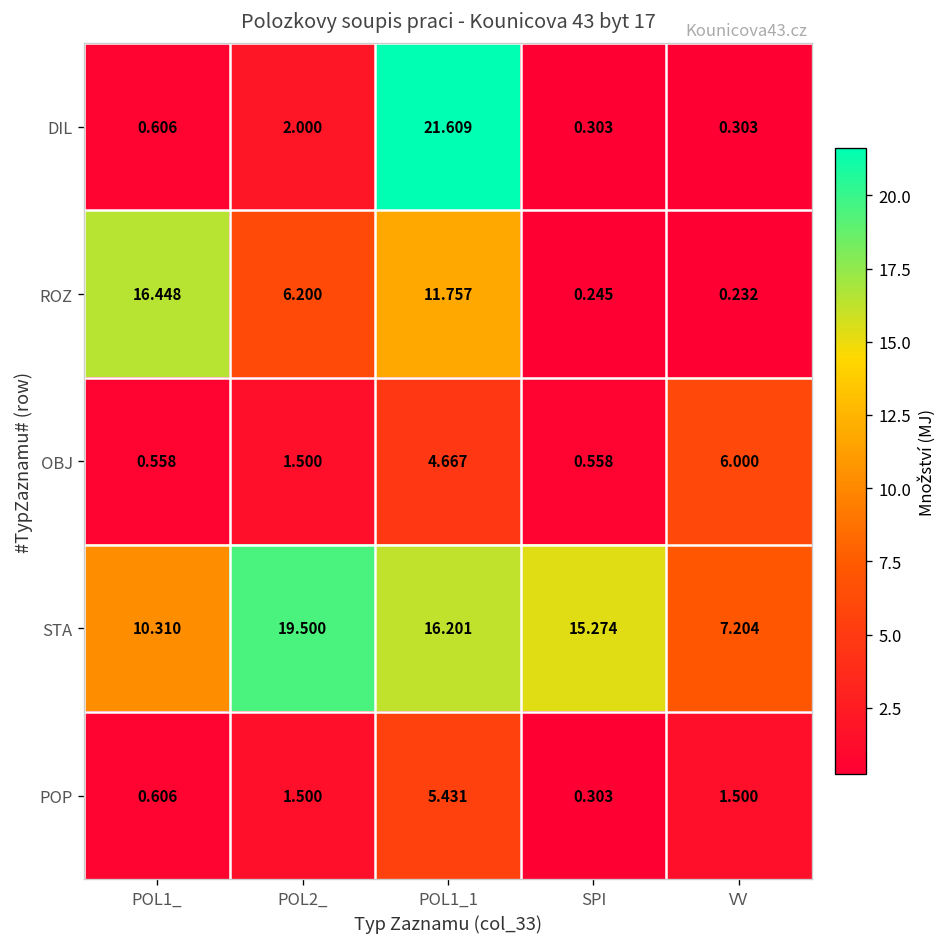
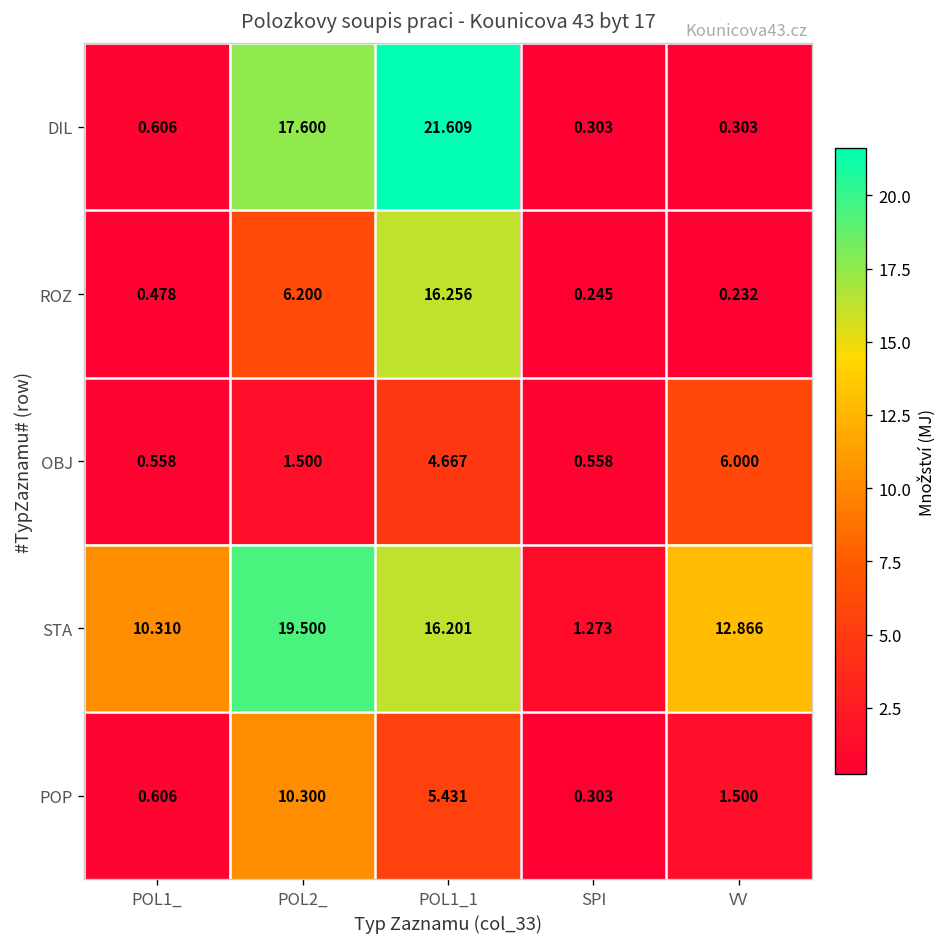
  {
    "DIL": {
      "POL1_": 0.606,
-     "POL2_": 2.000,
+     "POL2_": 17.600,
      "POL1_1": 21.609,
      "SPI": 0.303,
      "VV": 0.303
    },
    "ROZ": {
-     "POL1_": 16.448,
+     "POL1_": 0.478,
      "POL2_": 6.200,
-     "POL1_1": 11.757,
+     "POL1_1": 16.256,
      "SPI": 0.245,
      "VV": 0.232
    },
    "OBJ": {
      "POL1_": 0.558,
      "POL2_": 1.500,
      "POL1_1": 4.667,
      "SPI": 0.558,
      "VV": 6.000
    },
    "STA": {
      "POL1_": 10.310,
      "POL2_": 19.500,
      "POL1_1": 16.201,
-     "SPI": 15.274,
-     "VV": 7.204
+     "SPI": 1.273,
+     "VV": 12.866
    },
    "POP": {
      "POL1_": 0.606,
-     "POL2_": 1.500,
+     "POL2_": 10.300,
      "POL1_1": 5.431,
      "SPI": 0.303,
      "VV": 1.500
    }
  }
